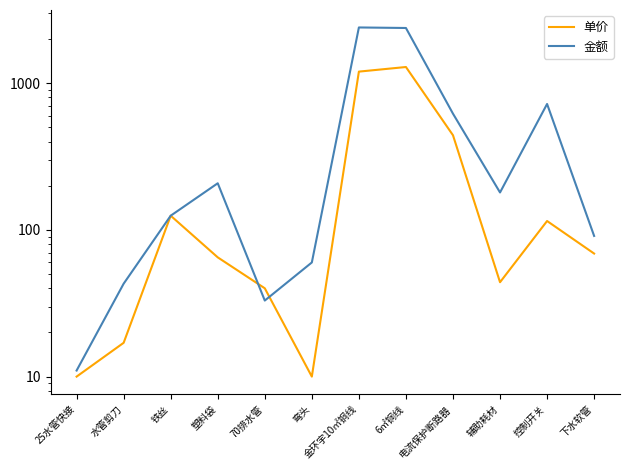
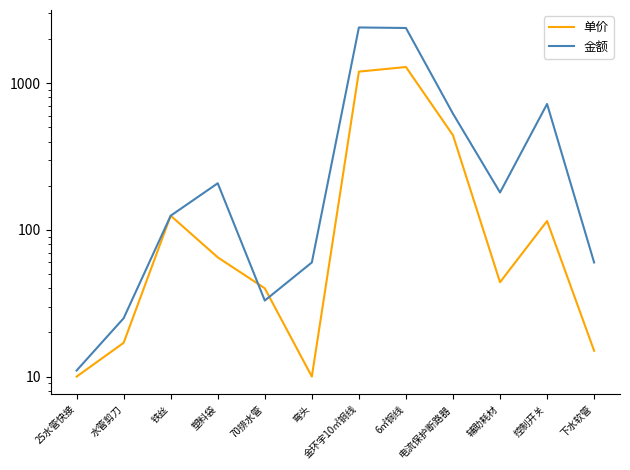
  {
    "单价": {
      "25水管快接": 10,
      "水管剪刀": 17,
      "塑料袋": 70,
      "70排水管": 40,
      "弯头": 10,
      "金环宇10㎡铜线": 1200,
      "6㎡铜线": 1300,
      "电流保护断路器": 440,
      "辅助耗材": 44,
      "控制开关": 120,
-     "下水软管": 70
+     "下水软管": 15
    },
    "金额": {
      "25水管快接": 11,
-     "水管剪刀": 43,
+     "水管剪刀": 25,
      "塑料袋": 210,
      "70排水管": 33,
      "弯头": 60,
      "金环宇10㎡铜线": 2400,
      "6㎡铜线": 2400,
      "电流保护断路器": 620,
      "辅助耗材": 180,
      "控制开关": 700,
-     "下水软管": 90
+     "下水软管": 60
    }
  }
